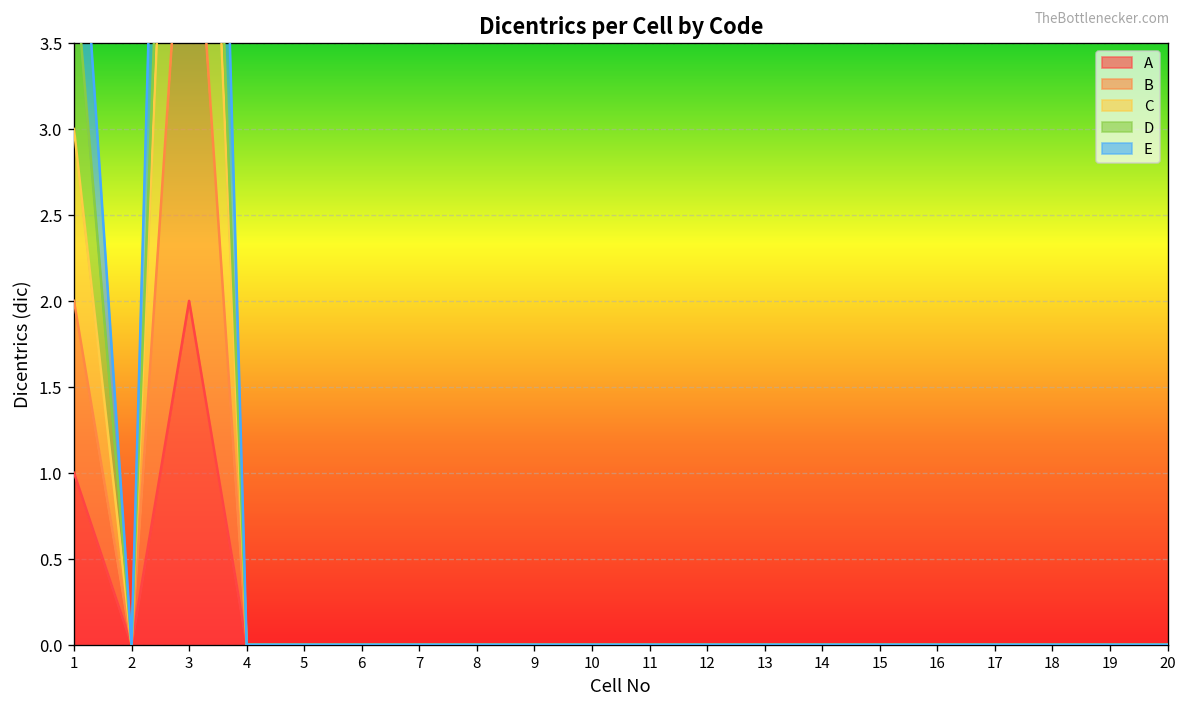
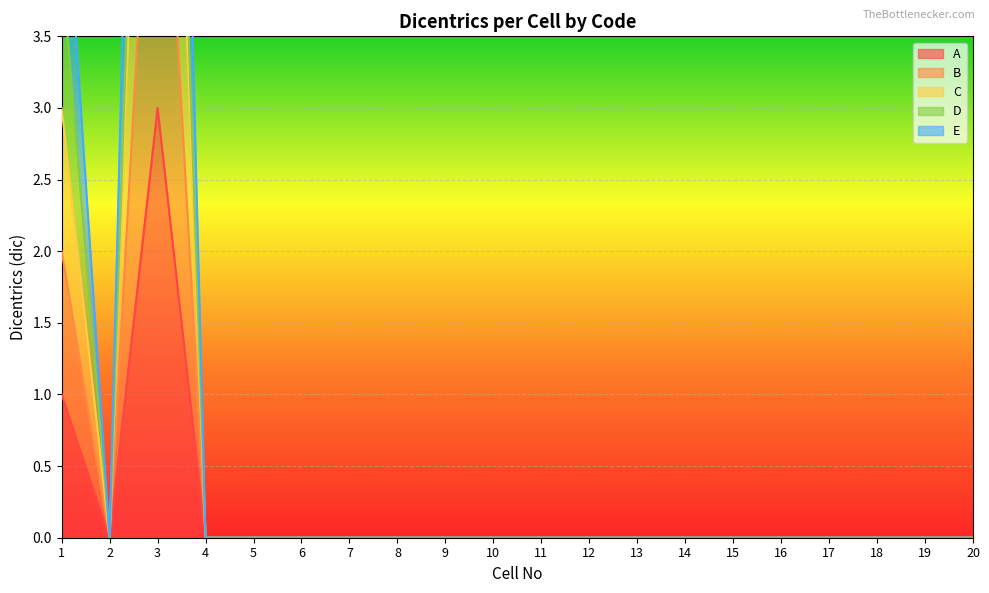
  {
    "A": {
      "1": 1,
-     "3": 2
+     "3": 3
    },
    "B": {
      "1": 1
    },
    "C": {
      "1": 1
    }
  }
